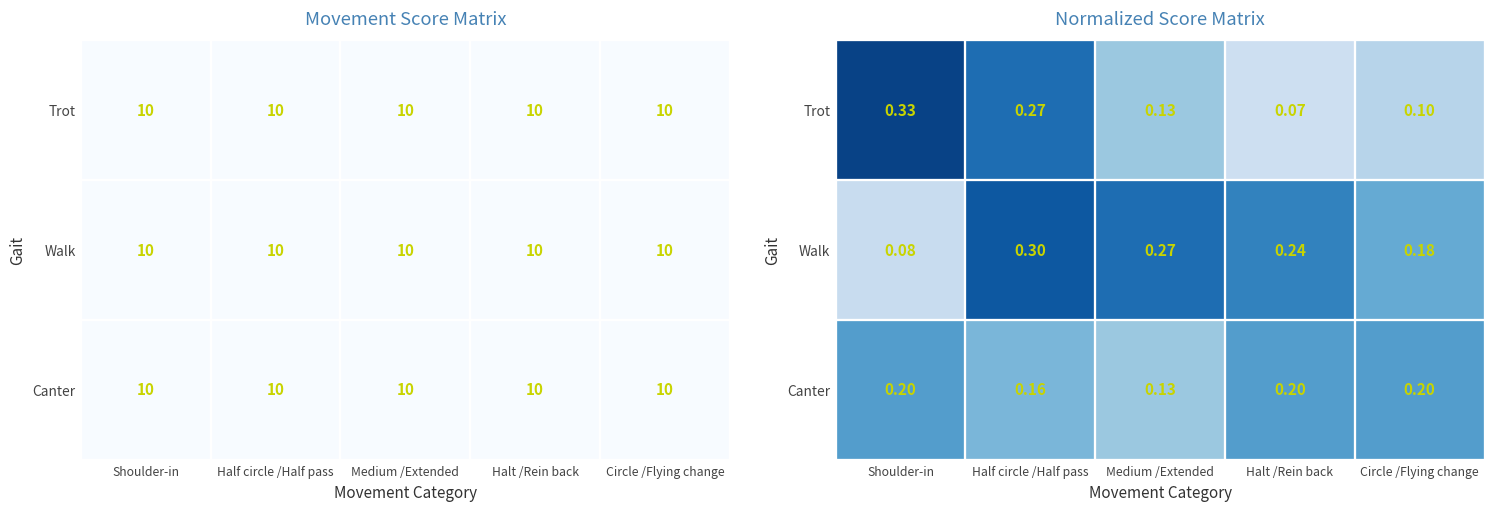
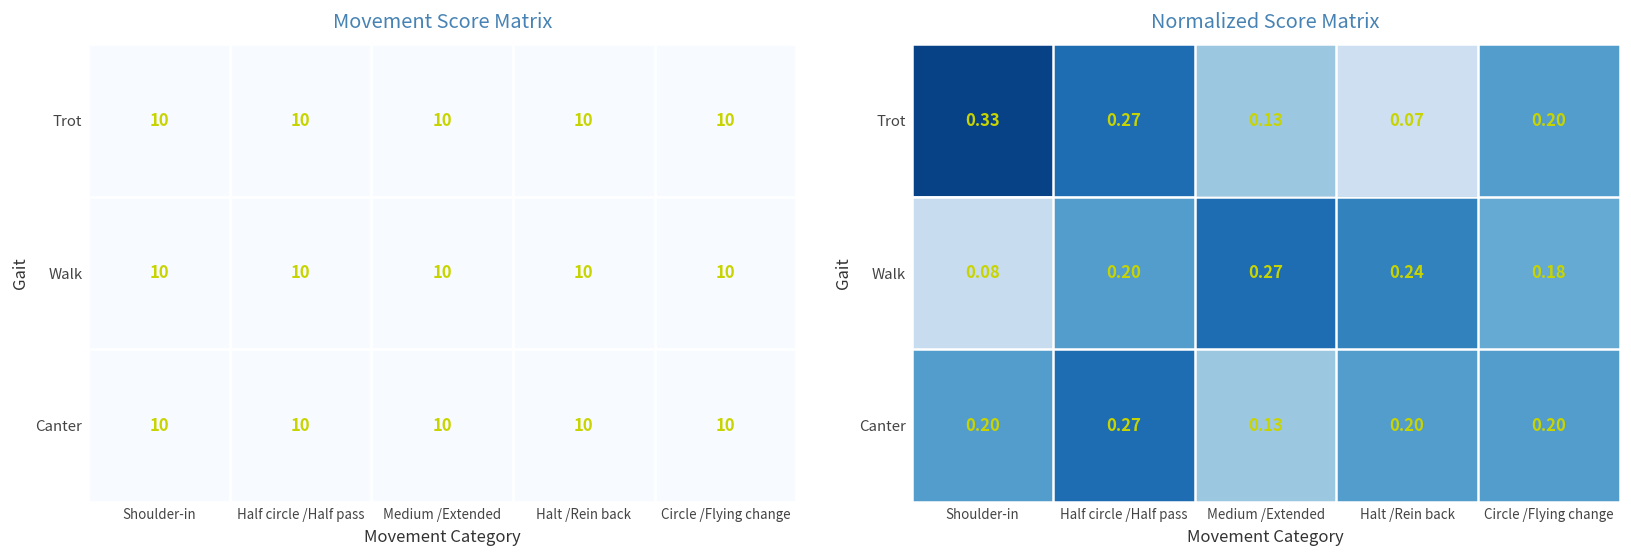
  {
    "Movement Score Matrix": {
      "Trot": {
        "Shoulder-in": 10,
        "Half circle /Half pass": 10,
        "Medium /Extended": 10,
        "Halt /Rein back": 10,
        "Circle /Flying change": 10
      },
      "Walk": {
        "Shoulder-in": 10,
        "Half circle /Half pass": 10,
        "Medium /Extended": 10,
        "Halt /Rein back": 10,
        "Circle /Flying change": 10
      },
      "Canter": {
        "Shoulder-in": 10,
        "Half circle /Half pass": 10,
        "Medium /Extended": 10,
        "Halt /Rein back": 10,
        "Circle /Flying change": 10
      }
    },
    "Normalized Score Matrix": {
      "Trot": {
        "Shoulder-in": 0.33,
        "Half circle /Half pass": 0.27,
        "Medium /Extended": 0.13,
        "Halt /Rein back": 0.07,
-       "Circle /Flying change": 0.10
+       "Circle /Flying change": 0.20
      },
      "Walk": {
        "Shoulder-in": 0.08,
-       "Half circle /Half pass": 0.30,
+       "Half circle /Half pass": 0.20,
        "Medium /Extended": 0.27,
        "Halt /Rein back": 0.24,
        "Circle /Flying change": 0.18
      },
      "Canter": {
        "Shoulder-in": 0.20,
-       "Half circle /Half pass": 0.16,
+       "Half circle /Half pass": 0.27,
        "Medium /Extended": 0.13,
        "Halt /Rein back": 0.20,
        "Circle /Flying change": 0.20
      }
    }
  }
